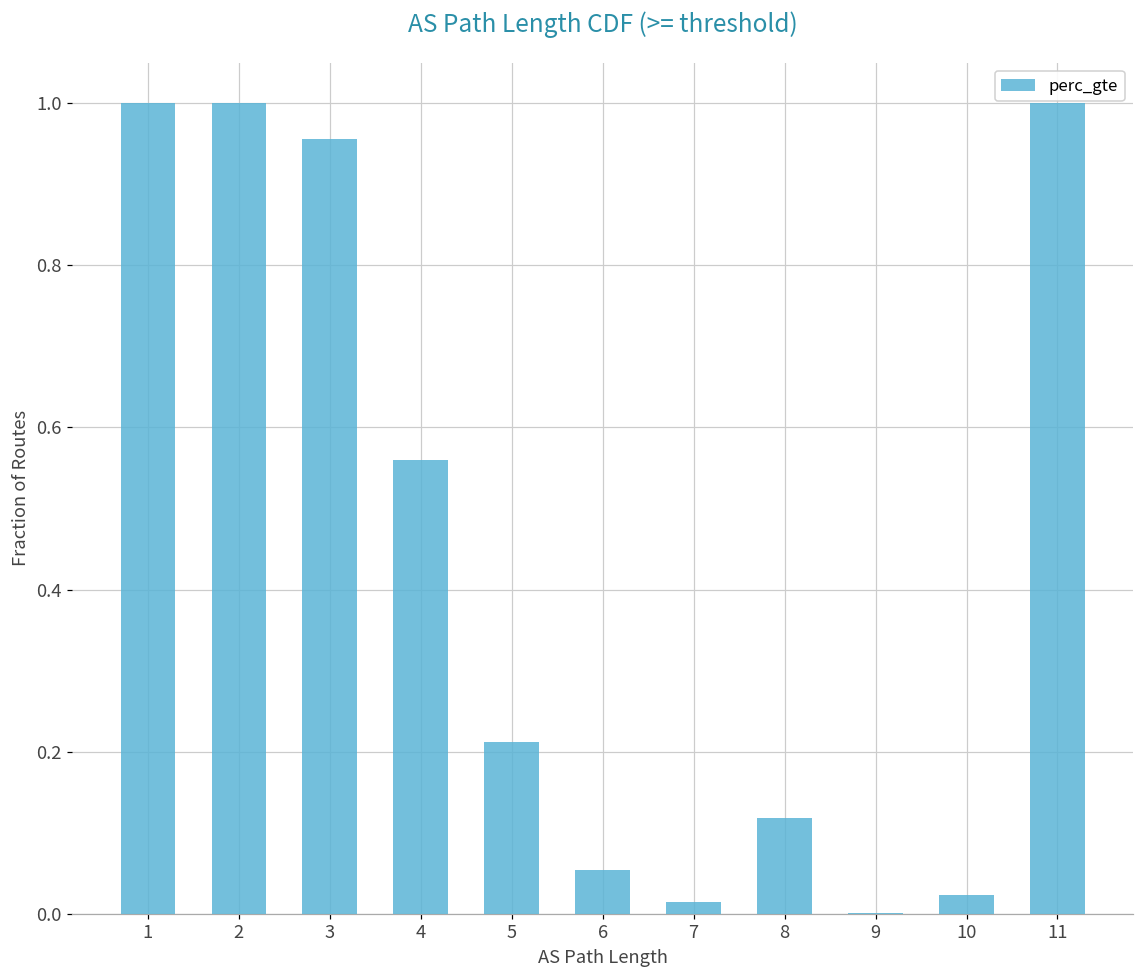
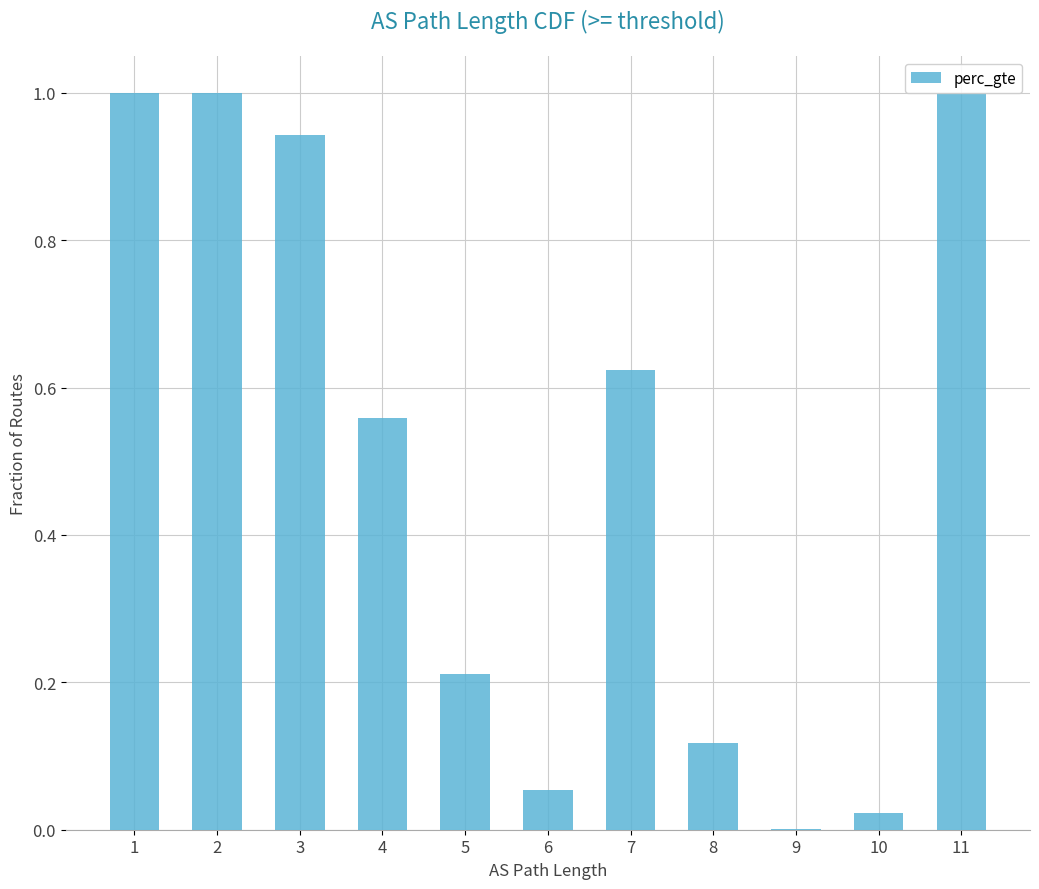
  {
    "1": 1.00,
    "2": 1.00,
-   "3": 0.96,
+   "3": 0.94,
    "4": 0.56,
    "5": 0.21,
    "6": 0.05,
-   "7": 0.01,
+   "7": 0.62,
    "8": 0.12,
    "10": 0.02
  }
